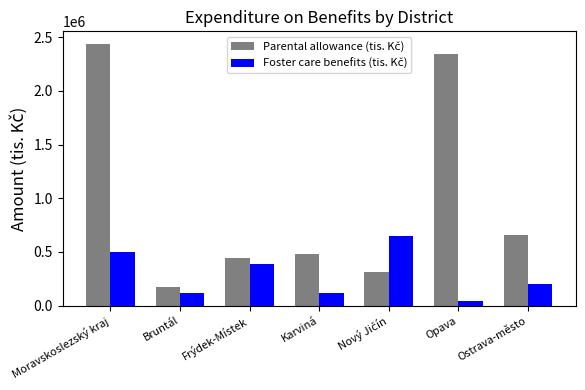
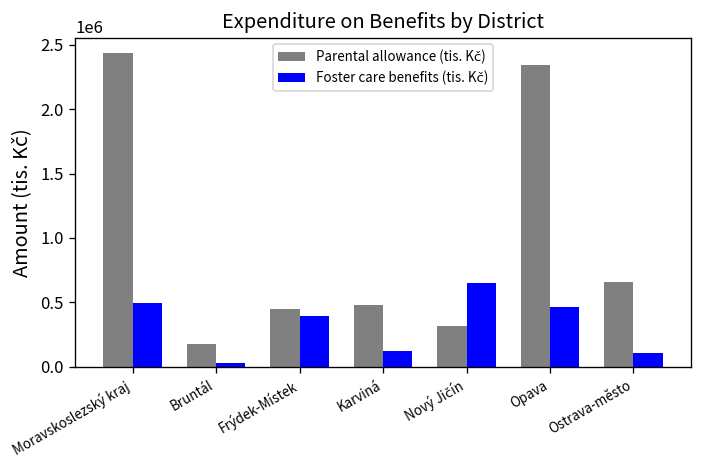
  {
    "Parental allowance (tis. Kč)": {
      "Moravskoslezský kraj": 2430000,
      "Bruntál": 180000,
      "Frýdek-Místek": 450000,
      "Karviná": 480000,
      "Nový Jičín": 310000,
      "Opava": 2340000,
      "Ostrava-město": 660000
    },
    "Foster care benefits (tis. Kč)": {
      "Moravskoslezský kraj": 500000,
-     "Bruntál": 110000,
+     "Bruntál": 30000,
      "Frýdek-Místek": 390000,
      "Karviná": 120000,
      "Nový Jičín": 650000,
-     "Opava": 40000,
-     "Ostrava-město": 200000
+     "Opava": 460000,
+     "Ostrava-město": 110000
    }
  }
